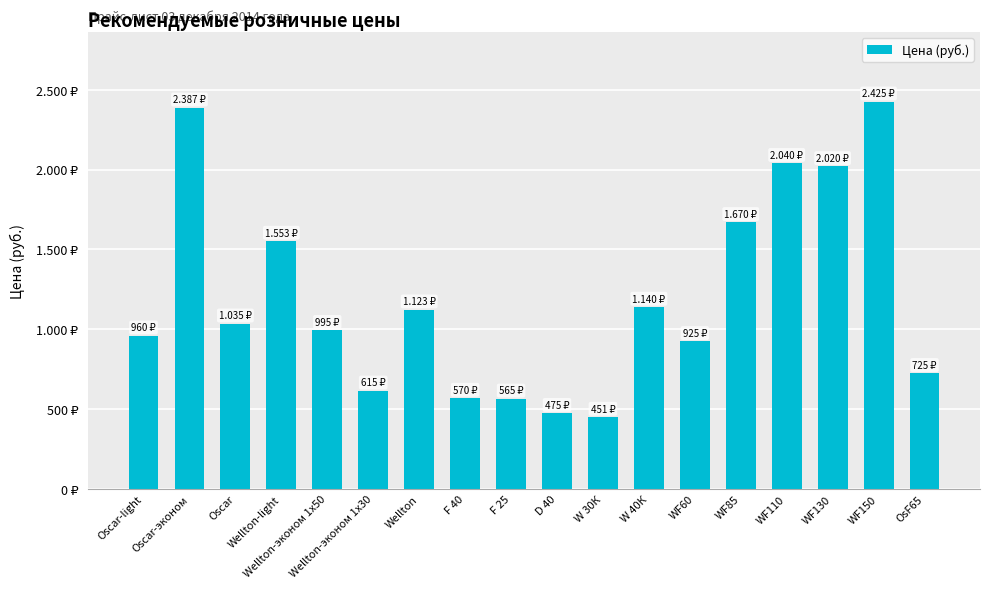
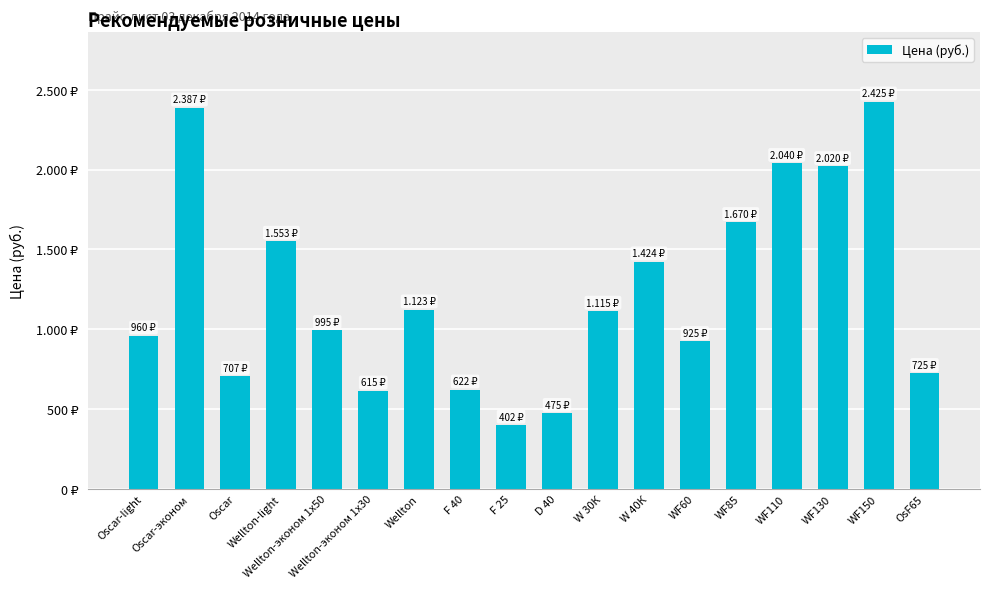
  {
-   "Oscar": 1.035,
-   "F 40": 570,
-   "F 25": 565,
-   "W 30К": 451,
-   "W 40К": 1.140
+   "Oscar": 707,
+   "F 40": 622,
+   "F 25": 402,
+   "W 30К": 1.115,
+   "W 40К": 1.424
  }
